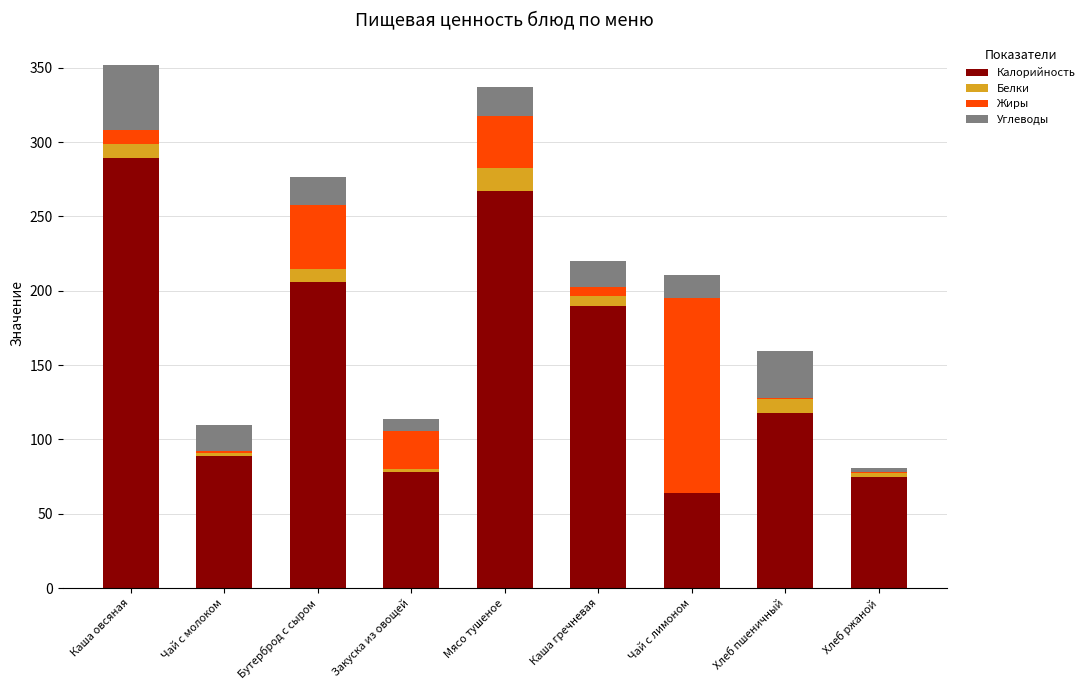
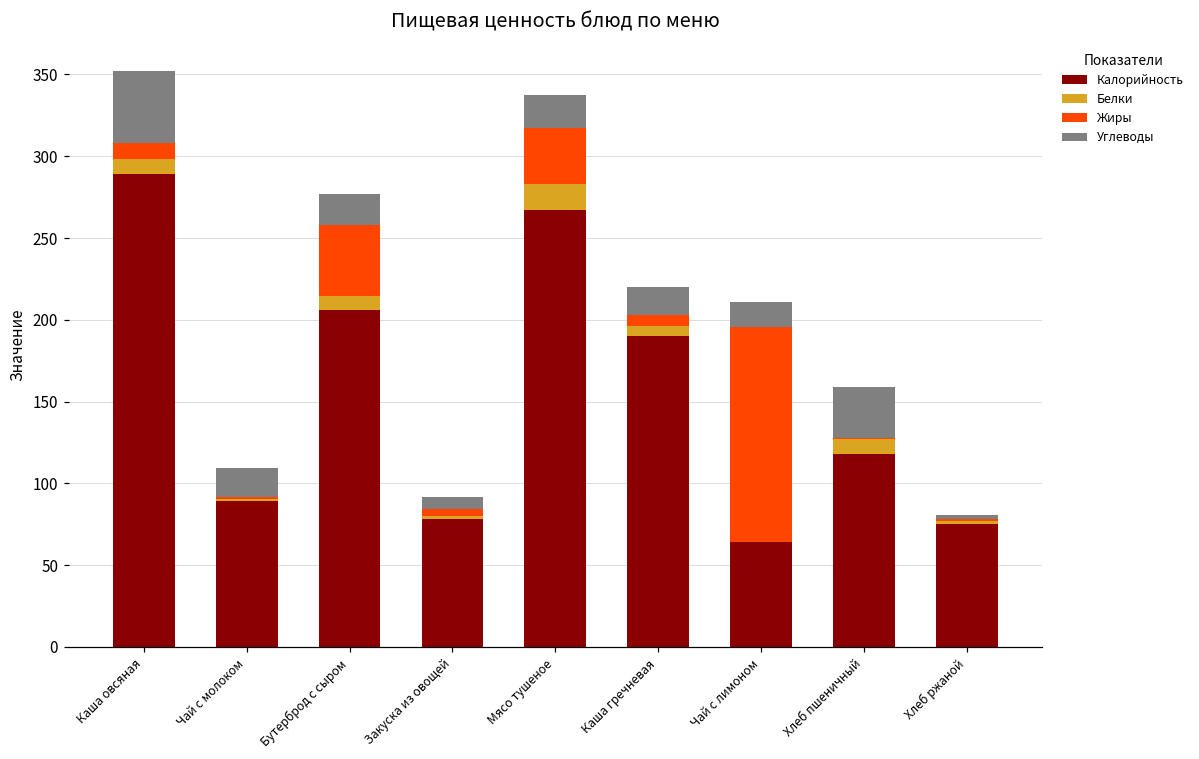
  {
    "Калорийность": {
      "Каша овсяная": 289,
      "Чай с молоком": 89,
      "Бутерброд с сыром": 206,
      "Закуска из овощей": 78,
      "Мясо тушеное": 267,
      "Каша гречневая": 190,
      "Чай с лимоном": 64,
      "Хлеб пшеничный": 118,
      "Хлеб ржаной": 75
    },
    "Белки": {
      "Каша овсяная": 10,
      "Бутерброд с сыром": 9,
      "Закуска из овощей": 2,
      "Мясо тушеное": 16,
      "Каша гречневая": 6,
      "Хлеб пшеничный": 9,
      "Хлеб ржаной": 2
    },
    "Жиры": {
      "Каша овсяная": 9,
      "Бутерброд с сыром": 44,
-     "Закуска из овощей": 26,
+     "Закуска из овощей": 5,
      "Мясо тушеное": 34,
      "Каша гречневая": 7,
      "Чай с лимоном": 131
    },
    "Углеводы": {
      "Каша овсяная": 44,
      "Чай с молоком": 17,
      "Бутерброд с сыром": 19,
      "Закуска из овощей": 8,
      "Мясо тушеное": 20,
      "Каша гречневая": 17,
      "Чай с лимоном": 15,
      "Хлеб пшеничный": 31,
      "Хлеб ржаной": 3
    }
  }
